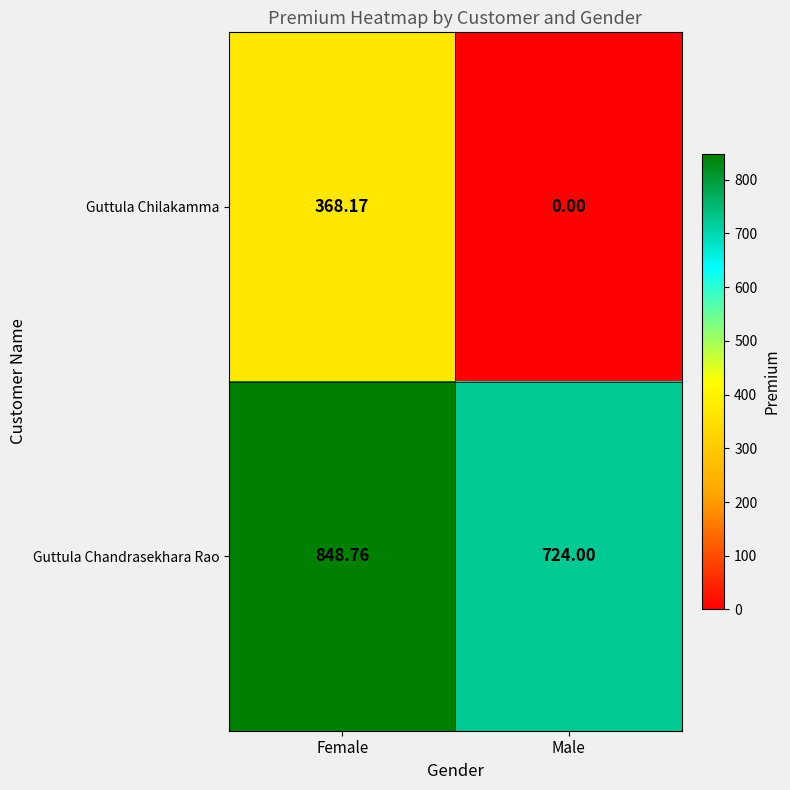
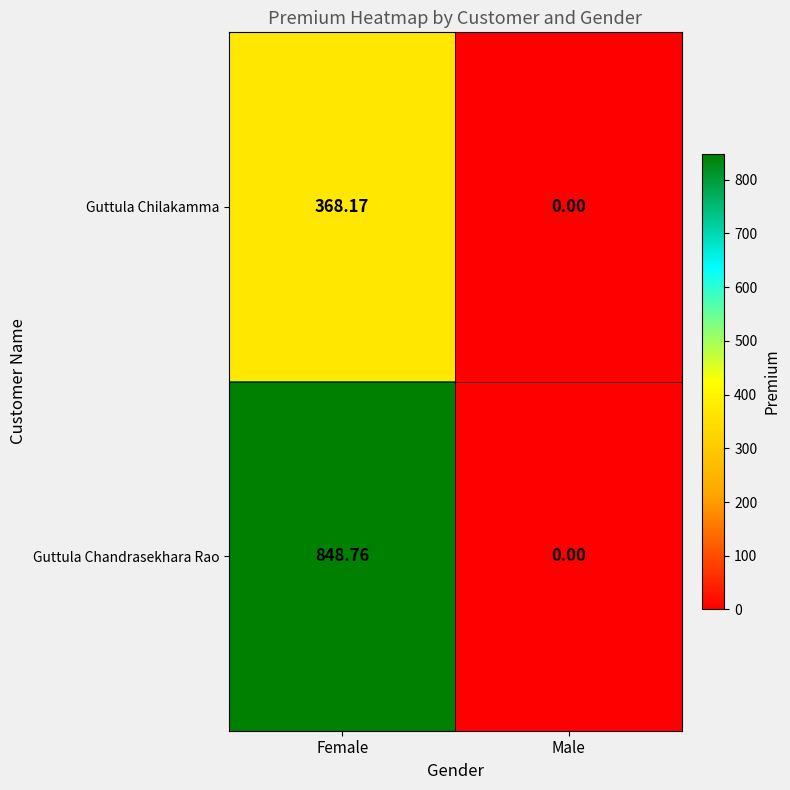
  {
    "Guttula Chilakamma": {
      "Female": 368.17,
      "Male": 0.00
    },
    "Guttula Chandrasekhara Rao": {
      "Female": 848.76,
-     "Male": 724.00
+     "Male": 0.00
    }
  }
